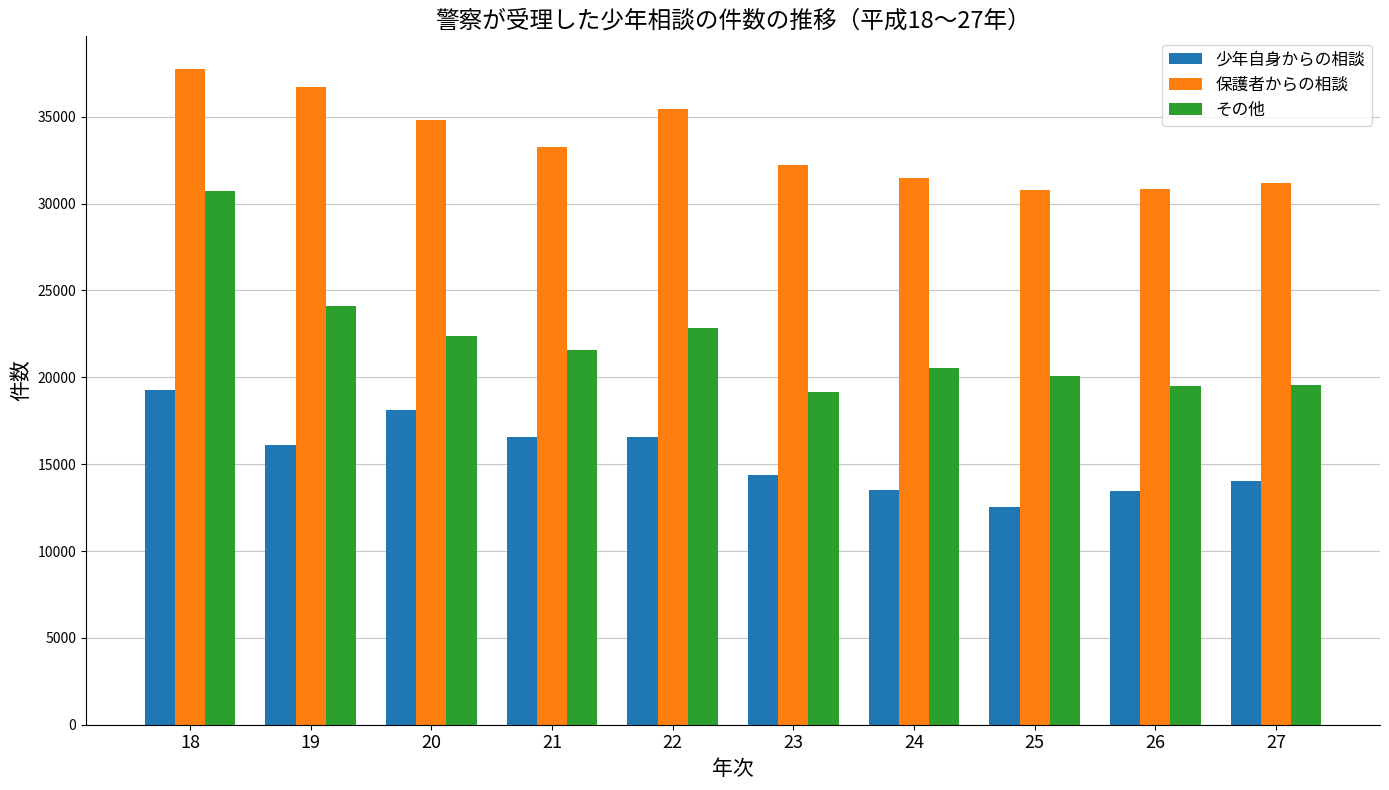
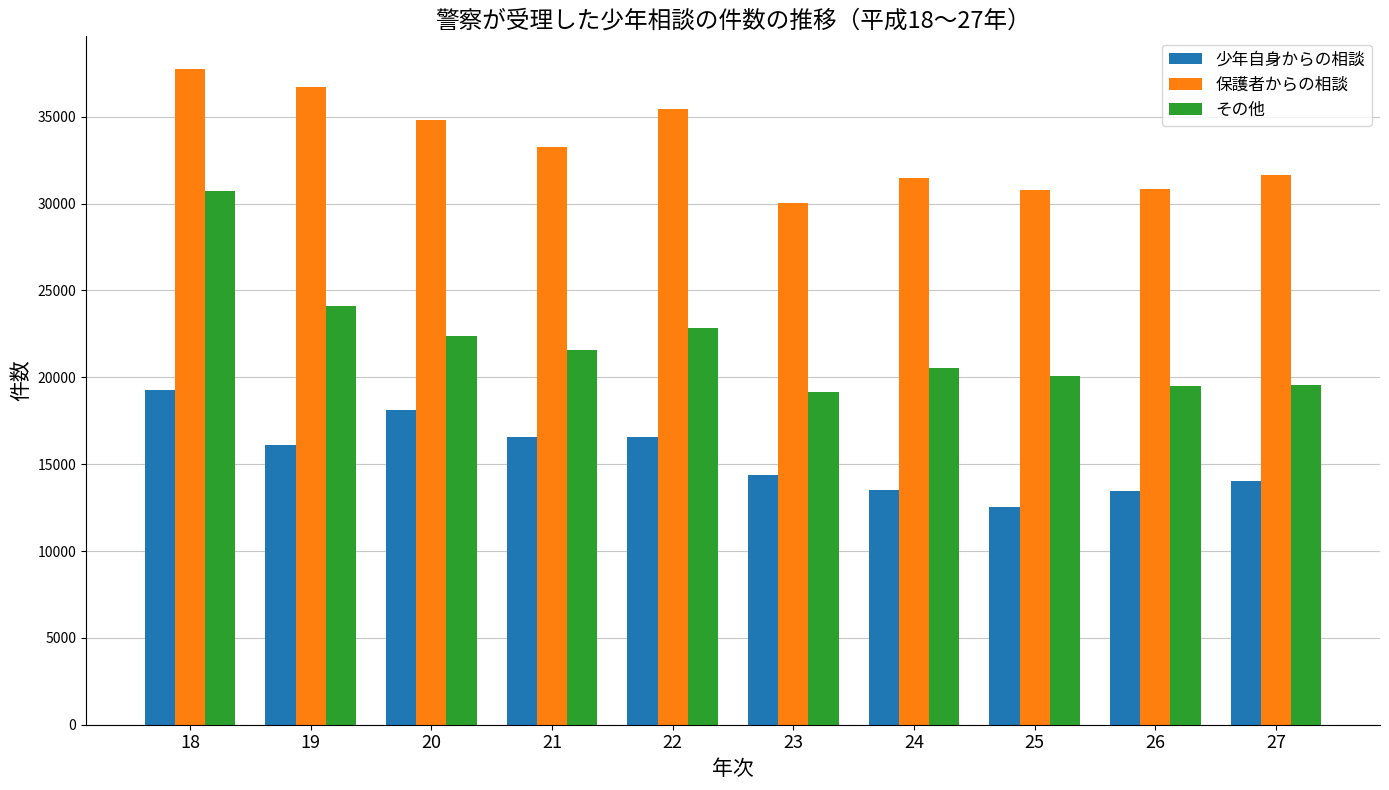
  {
    "少年自身からの相談": {
      "18": 19200,
      "19": 16100,
      "20": 18100,
      "21": 16600,
      "22": 16600,
      "23": 14400,
      "24": 13500,
      "25": 12500,
      "26": 13400,
      "27": 14000
    },
    "保護者からの相談": {
      "18": 37700,
      "19": 36700,
      "20": 34800,
      "21": 33300,
      "22": 35400,
-     "23": 32300,
+     "23": 30000,
      "24": 31500,
      "25": 30800,
      "26": 30800,
-     "27": 31200
+     "27": 31600
    },
    "その他": {
      "18": 30700,
      "19": 24100,
      "20": 22400,
      "21": 21600,
      "22": 22800,
      "23": 19100,
      "24": 20600,
      "25": 20100,
      "26": 19500,
      "27": 19600
    }
  }
